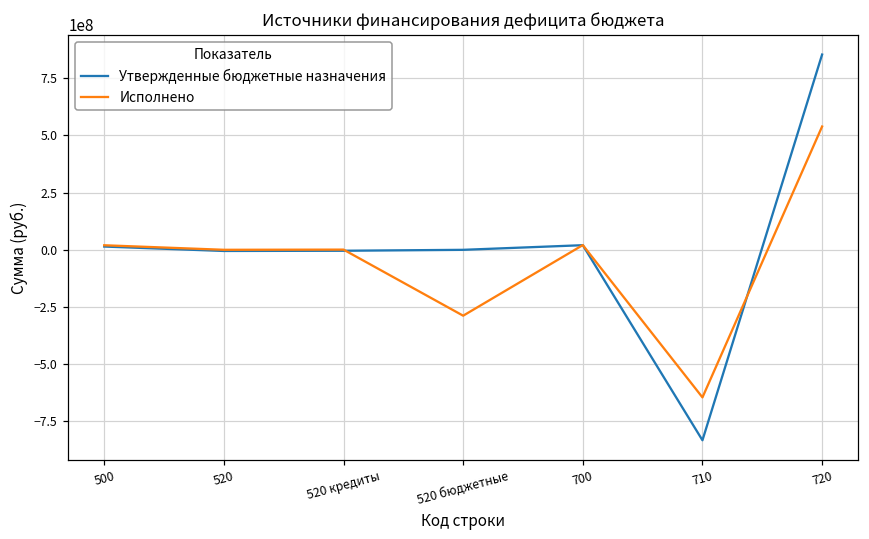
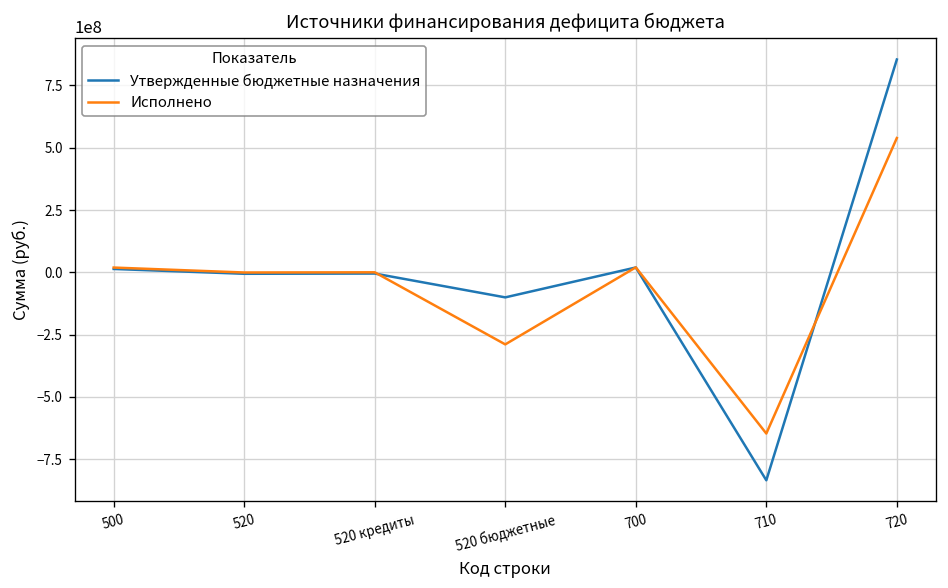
  {
    "Утвержденные бюджетные назначения": {
-     "520 бюджетные": 0,
+     "520 бюджетные": -100000000,
      "710": -830000000,
      "720": 850000000
    },
    "Исполнено": {
      "520 бюджетные": -290000000,
      "710": -650000000,
      "720": 540000000
    }
  }
